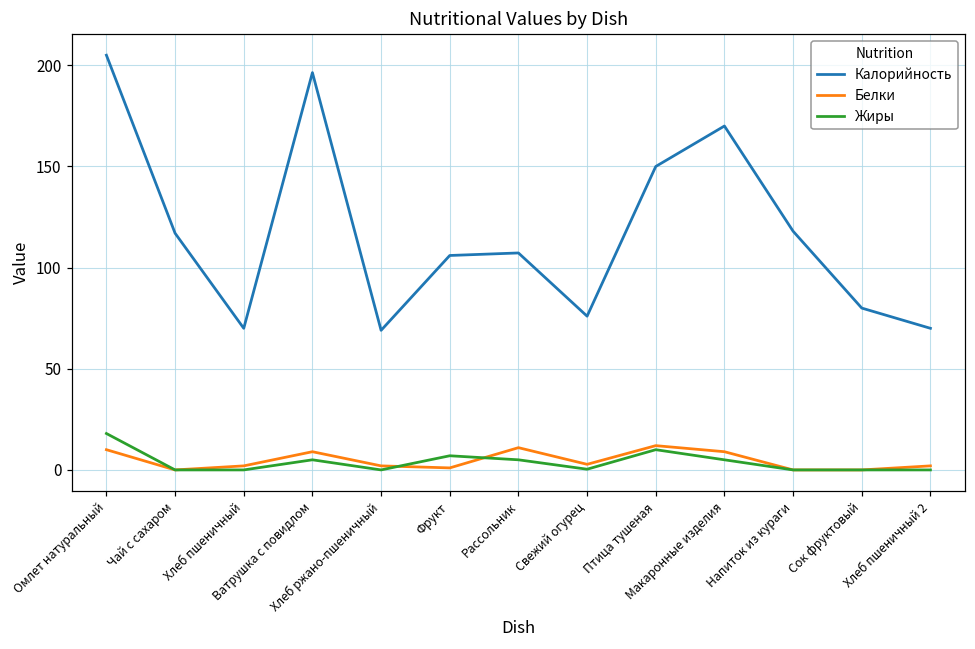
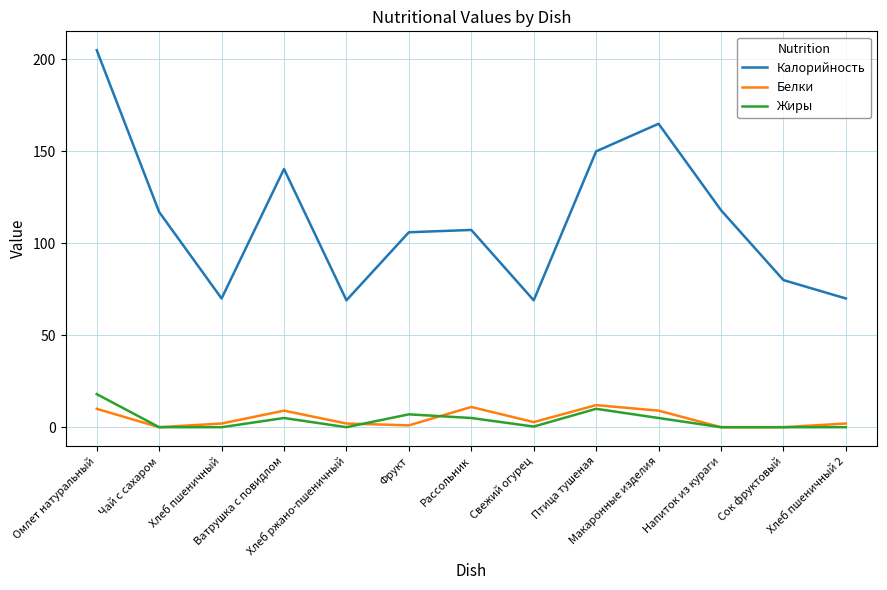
  {
    "Калорийность": {
      "Омлет натуральный": 205,
      "Чай с сахаром": 117,
      "Хлеб пшеничный": 70,
-     "Ватрушка с повидлом": 196,
+     "Ватрушка с повидлом": 140,
      "Хлеб ржано-пшеничный": 69,
      "Фрукт": 106,
      "Рассольник": 107,
-     "Свежий огурец": 76,
+     "Свежий огурец": 69,
      "Птица тушеная": 150,
-     "Макаронные изделия": 170,
+     "Макаронные изделия": 165,
      "Напиток из кураги": 118,
      "Сок фруктовый": 80,
      "Хлеб пшеничный 2": 70
    },
    "Белки": {
      "Омлет натуральный": 10,
      "Хлеб пшеничный": 2,
      "Ватрушка с повидлом": 9,
      "Хлеб ржано-пшеничный": 2,
      "Фрукт": 1,
      "Рассольник": 11,
      "Свежий огурец": 3,
      "Птица тушеная": 12,
      "Макаронные изделия": 9,
      "Хлеб пшеничный 2": 2
    },
    "Жиры": {
      "Омлет натуральный": 18,
      "Хлеб пшеничный": 0,
      "Ватрушка с повидлом": 5,
      "Хлеб ржано-пшеничный": 0,
      "Фрукт": 7,
      "Рассольник": 5,
      "Свежий огурец": 0,
      "Птица тушеная": 10,
      "Макаронные изделия": 5,
      "Хлеб пшеничный 2": 0
    }
  }
